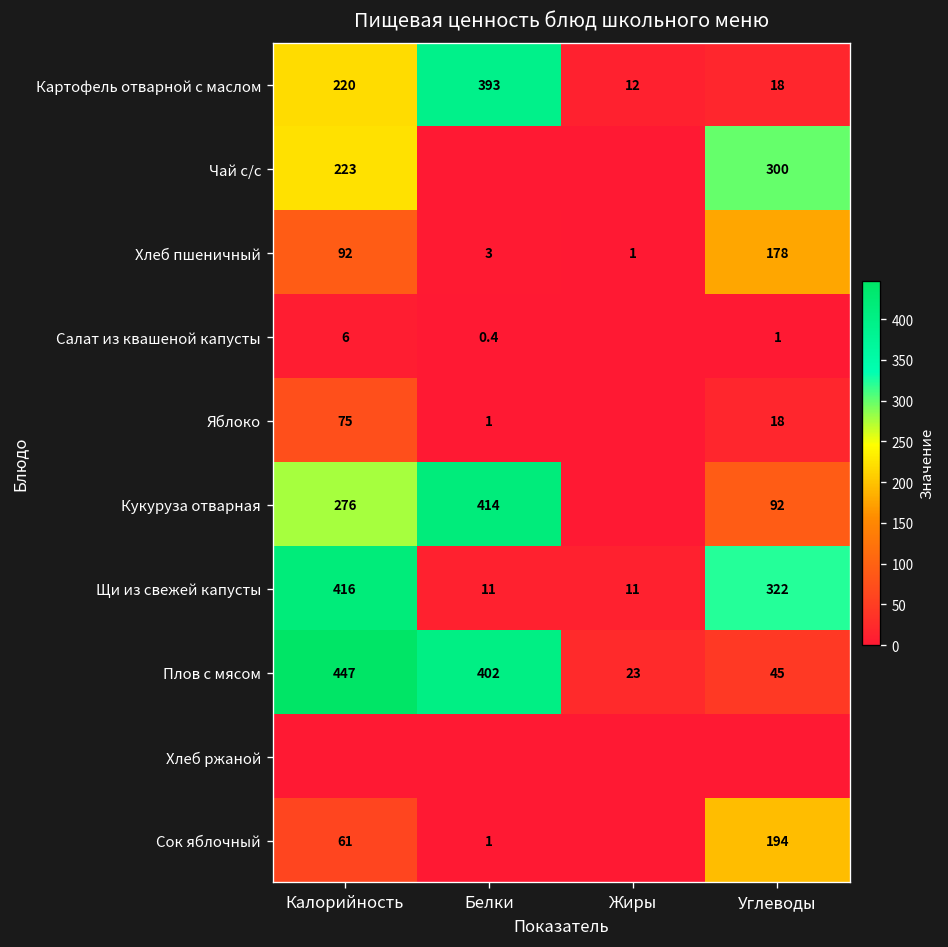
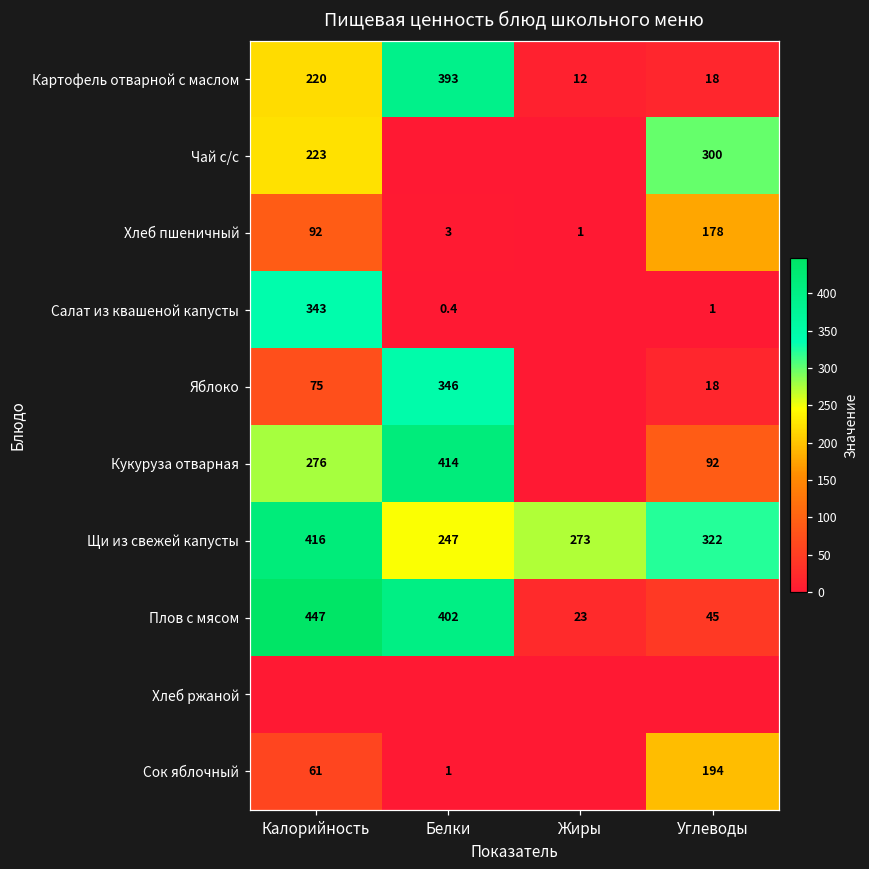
  {
    "Картофель отварной с маслом": {
      "Калорийность": 220,
      "Белки": 393,
      "Жиры": 12,
      "Углеводы": 18
    },
    "Чай с/с": {
      "Калорийность": 223,
      "Углеводы": 300
    },
    "Хлеб пшеничный": {
      "Калорийность": 92,
      "Белки": 3,
      "Жиры": 1,
      "Углеводы": 178
    },
    "Салат из квашеной капусты": {
-     "Калорийность": 6,
+     "Калорийность": 343,
      "Белки": 0.4,
      "Углеводы": 1
    },
    "Яблоко": {
      "Калорийность": 75,
-     "Белки": 1,
+     "Белки": 346,
      "Углеводы": 18
    },
    "Кукуруза отварная": {
      "Калорийность": 276,
      "Белки": 414,
      "Углеводы": 92
    },
    "Щи из свежей капусты": {
      "Калорийность": 416,
-     "Белки": 11,
-     "Жиры": 11,
+     "Белки": 247,
+     "Жиры": 273,
      "Углеводы": 322
    },
    "Плов с мясом": {
      "Калорийность": 447,
      "Белки": 402,
      "Жиры": 23,
      "Углеводы": 45
    },
    "Сок яблочный": {
      "Калорийность": 61,
      "Белки": 1,
      "Углеводы": 194
    }
  }
